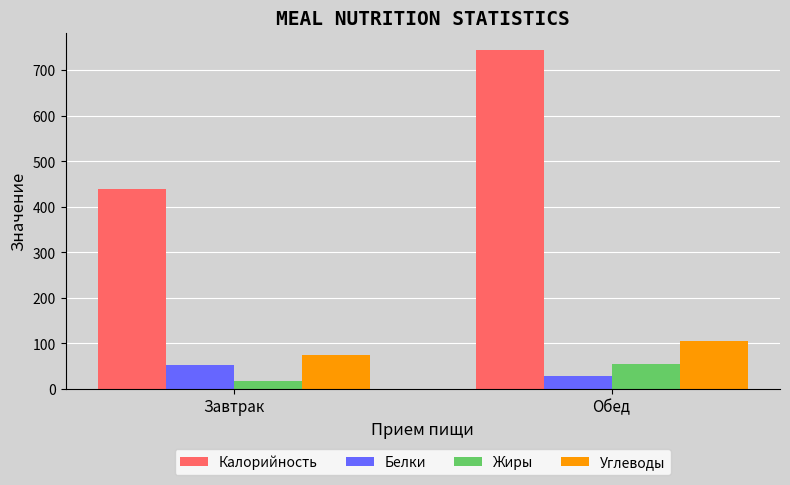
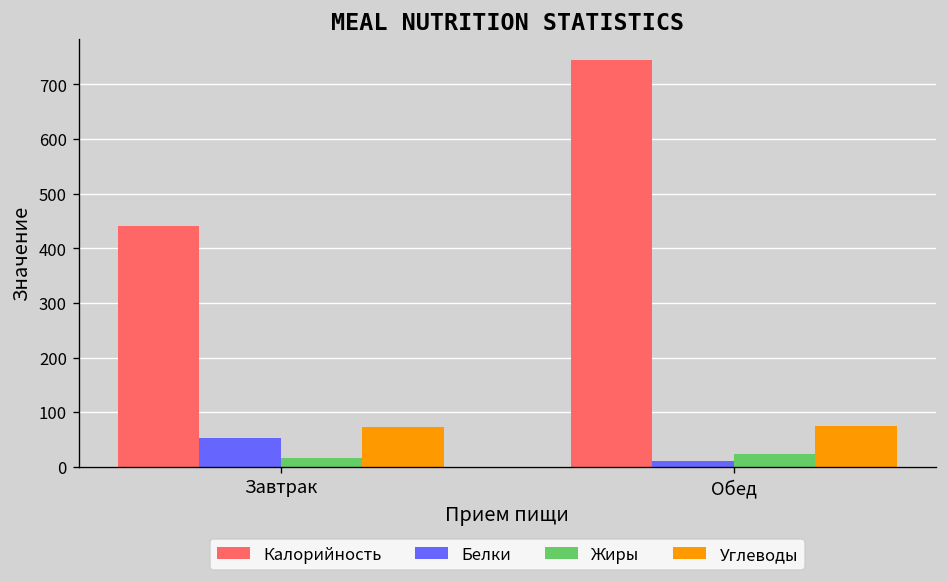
  {
    "Калорийность": {
      "Завтрак": 440,
      "Обед": 750
    },
    "Белки": {
      "Завтрак": 50,
-     "Обед": 30
+     "Обед": 10
    },
    "Жиры": {
      "Завтрак": 20,
-     "Обед": 50
+     "Обед": 20
    },
    "Углеводы": {
      "Завтрак": 70,
-     "Обед": 110
+     "Обед": 70
    }
  }
